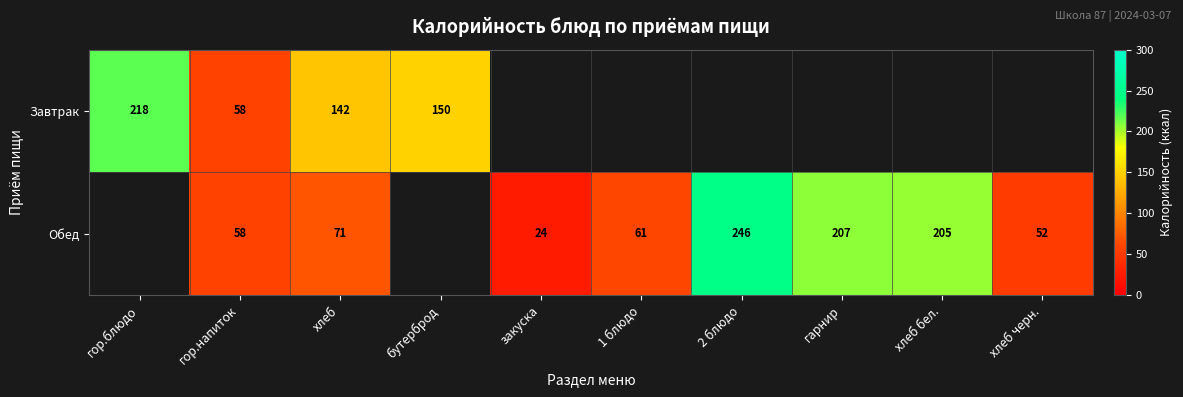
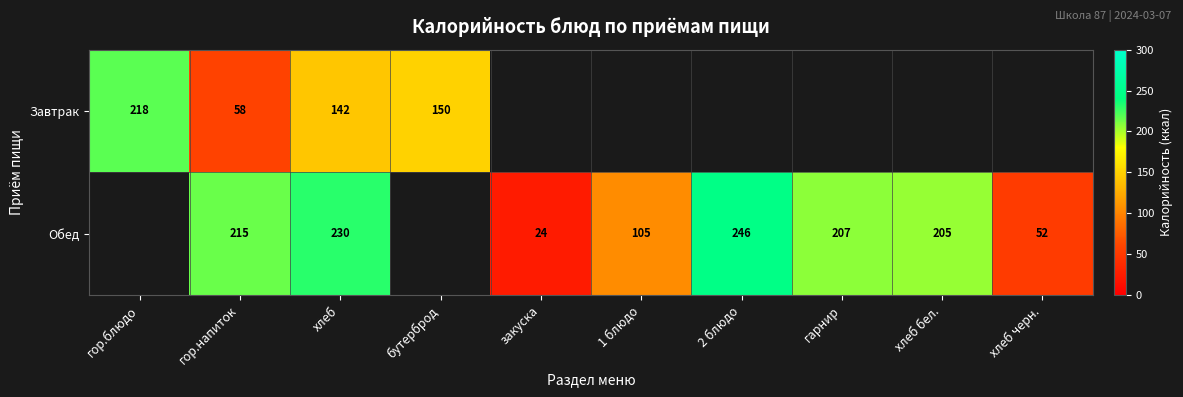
  {
    "Завтрак": {
      "гор.блюдо": 218,
      "гор.напиток": 58,
      "хлеб": 142,
      "бутерброд": 150
    },
    "Обед": {
-     "гор.напиток": 58,
-     "хлеб": 71,
+     "гор.напиток": 215,
+     "хлеб": 230,
      "закуска": 24,
-     "1 блюдо": 61,
+     "1 блюдо": 105,
      "2 блюдо": 246,
      "гарнир": 207,
      "хлеб бел.": 205,
      "хлеб черн.": 52
    }
  }
